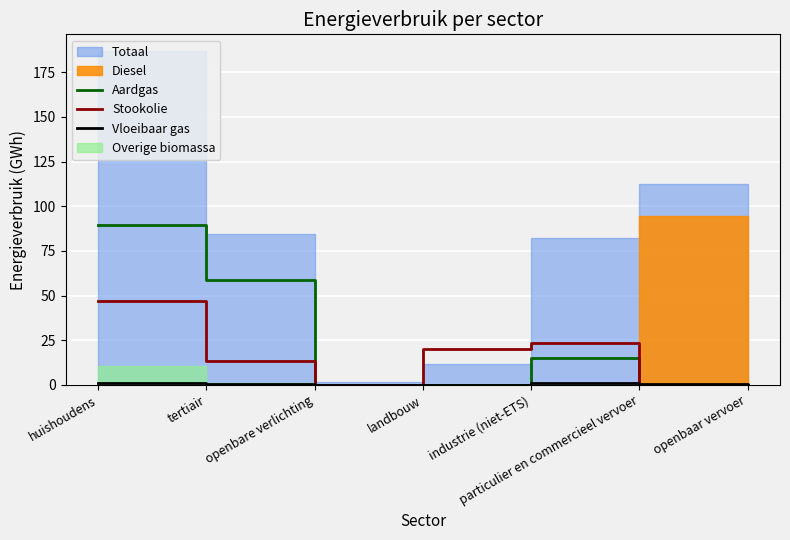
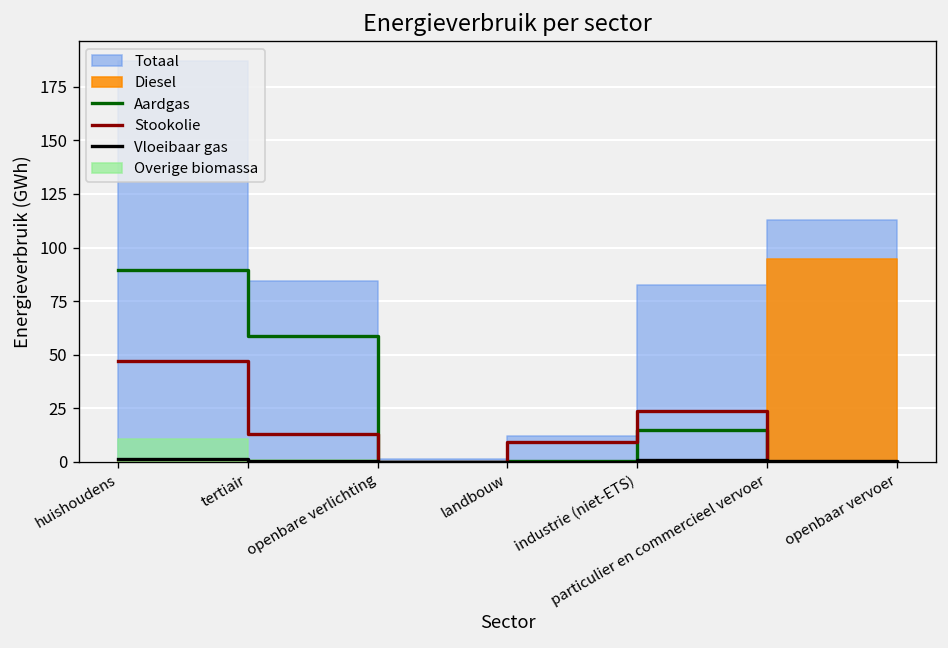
  {
    "Aardgas": {
      "huishoudens": 90,
      "tertiair": 59,
      "industrie (niet-ETS)": 15
    },
    "Stookolie": {
      "huishoudens": 47,
      "tertiair": 13,
-     "landbouw": 20,
+     "landbouw": 9,
      "industrie (niet-ETS)": 24
    }
  }
